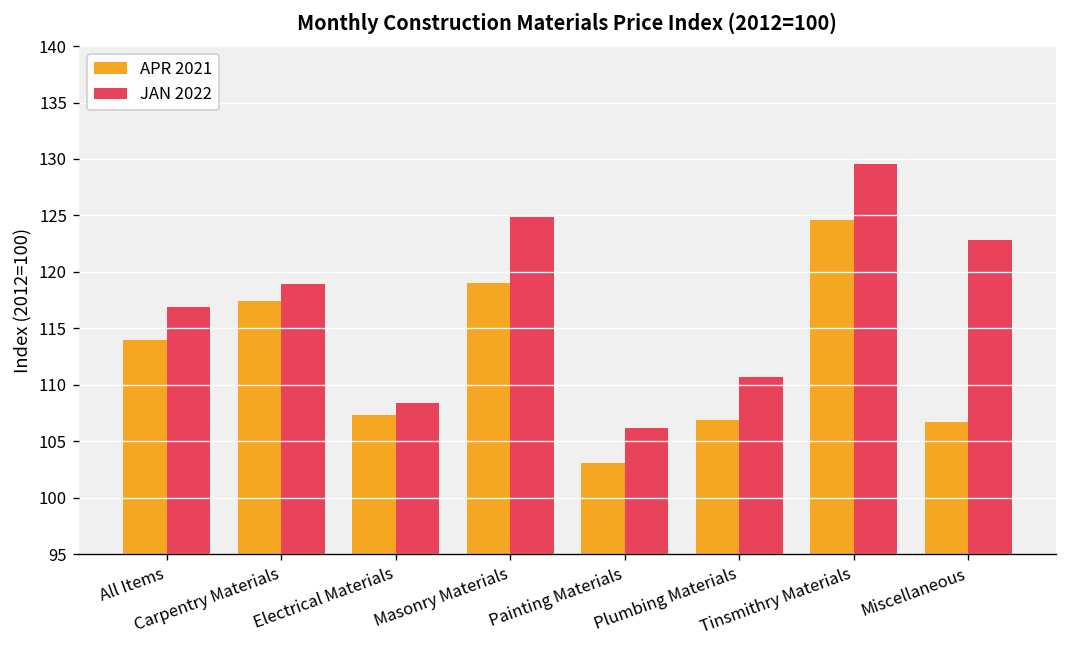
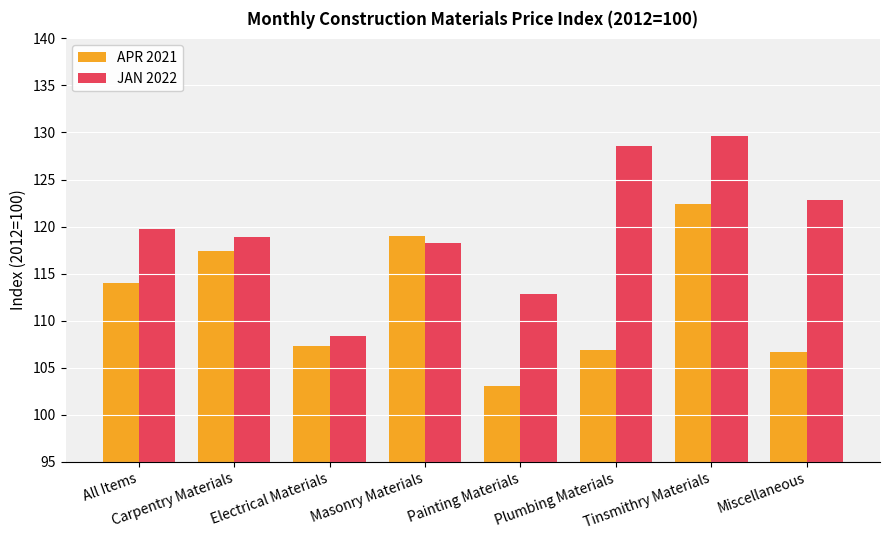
  {
    "APR 2021": {
      "All Items": 114,
      "Carpentry Materials": 117,
      "Electrical Materials": 107,
      "Masonry Materials": 119,
      "Painting Materials": 103,
      "Plumbing Materials": 107,
-     "Tinsmithry Materials": 125,
+     "Tinsmithry Materials": 122,
      "Miscellaneous": 107
    },
    "JAN 2022": {
-     "All Items": 117,
+     "All Items": 120,
      "Carpentry Materials": 119,
      "Electrical Materials": 108,
-     "Masonry Materials": 125,
-     "Painting Materials": 106,
-     "Plumbing Materials": 111,
+     "Masonry Materials": 118,
+     "Painting Materials": 113,
+     "Plumbing Materials": 129,
      "Tinsmithry Materials": 130,
      "Miscellaneous": 123
    }
  }
